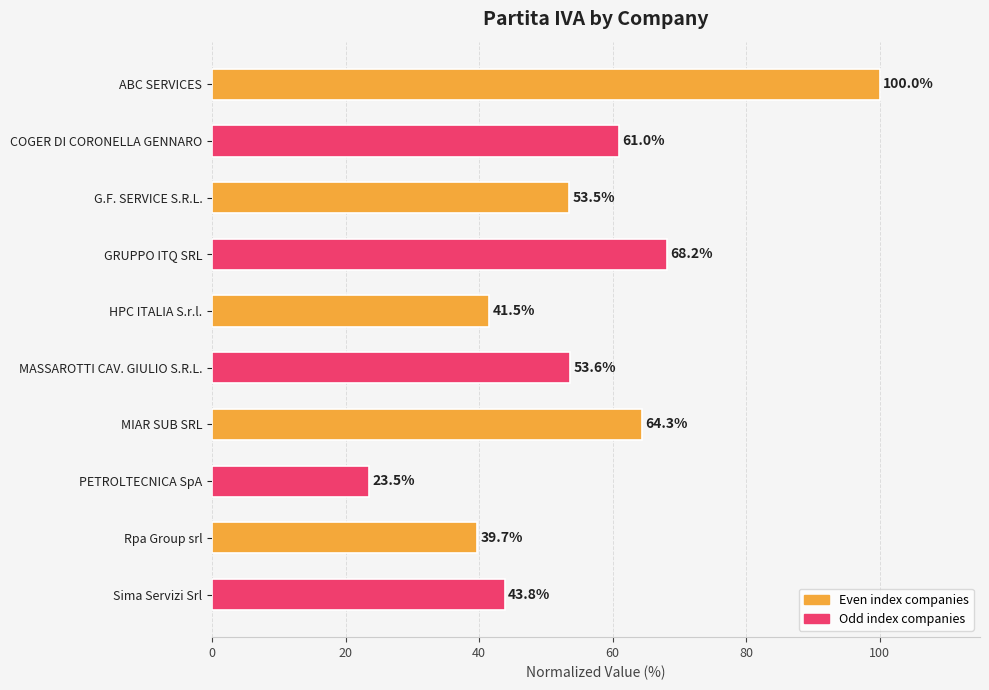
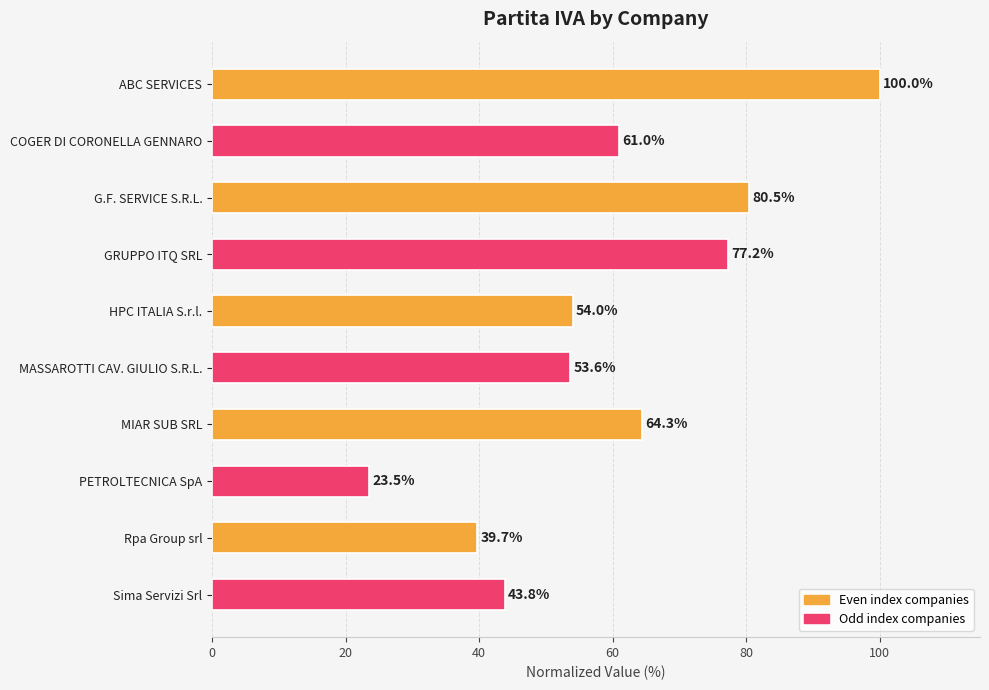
  {
    "ABC SERVICES": "100.0%",
    "COGER DI CORONELLA GENNARO": "61.0%",
-   "G.F. SERVICE S.R.L.": "53.5%",
-   "GRUPPO ITQ SRL": "68.2%",
-   "HPC ITALIA S.r.l.": "41.5%",
+   "G.F. SERVICE S.R.L.": "80.5%",
+   "GRUPPO ITQ SRL": "77.2%",
+   "HPC ITALIA S.r.l.": "54.0%",
    "MASSAROTTI CAV. GIULIO S.R.L.": "53.6%",
    "MIAR SUB SRL": "64.3%",
    "PETROLTECNICA SpA": "23.5%",
    "Rpa Group srl": "39.7%",
    "Sima Servizi Srl": "43.8%"
  }
